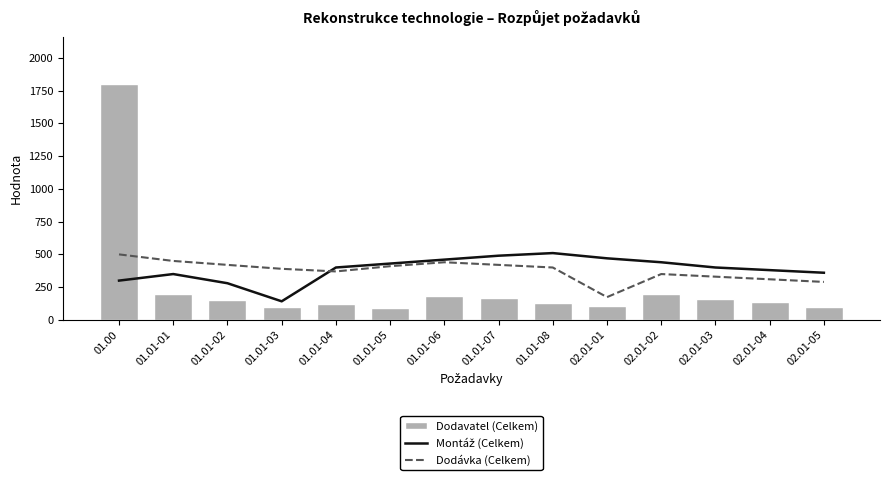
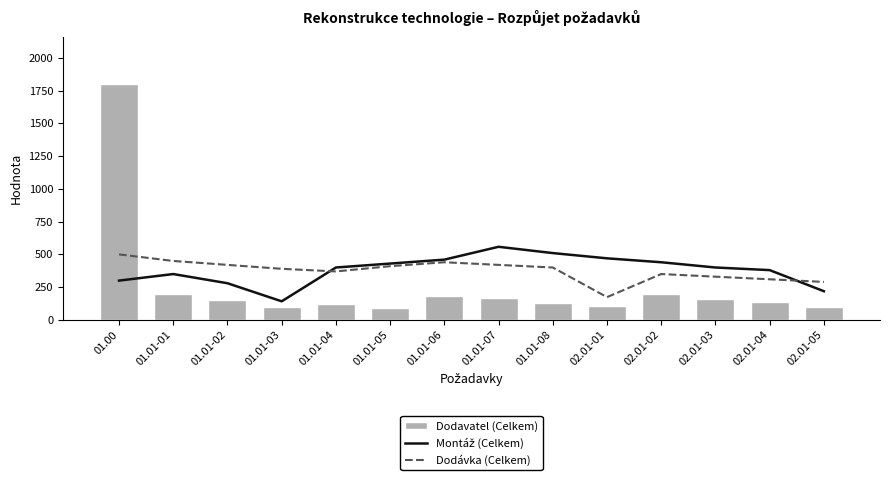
  {
    "Montáž (Celkem)": {
      "01.00": 300,
      "01.01-01": 350,
      "01.01-02": 280,
      "01.01-03": 140,
      "01.01-04": 400,
      "01.01-05": 430,
      "01.01-06": 460,
-     "01.01-07": 490,
+     "01.01-07": 560,
      "01.01-08": 510,
      "02.01-01": 470,
      "02.01-02": 440,
      "02.01-03": 400,
      "02.01-04": 380,
-     "02.01-05": 360
+     "02.01-05": 220
    },
    "Dodavatel (Celkem)": {
      "01.00": 1800,
      "01.01-01": 200,
      "01.01-02": 150,
      "01.01-03": 100,
      "01.01-04": 120,
      "01.01-05": 90,
      "01.01-06": 180,
      "01.01-07": 170,
      "01.01-08": 130,
      "02.01-01": 110,
      "02.01-02": 200,
      "02.01-03": 160,
      "02.01-04": 140,
      "02.01-05": 100
    },
    "Dodávka (Celkem)": {
      "01.00": 500,
      "01.01-01": 450,
      "01.01-02": 420,
      "01.01-03": 390,
      "01.01-04": 370,
      "01.01-05": 410,
      "01.01-06": 440,
      "01.01-07": 420,
      "01.01-08": 400,
      "02.01-01": 170,
      "02.01-02": 350,
      "02.01-03": 330,
      "02.01-04": 310,
      "02.01-05": 290
    }
  }
